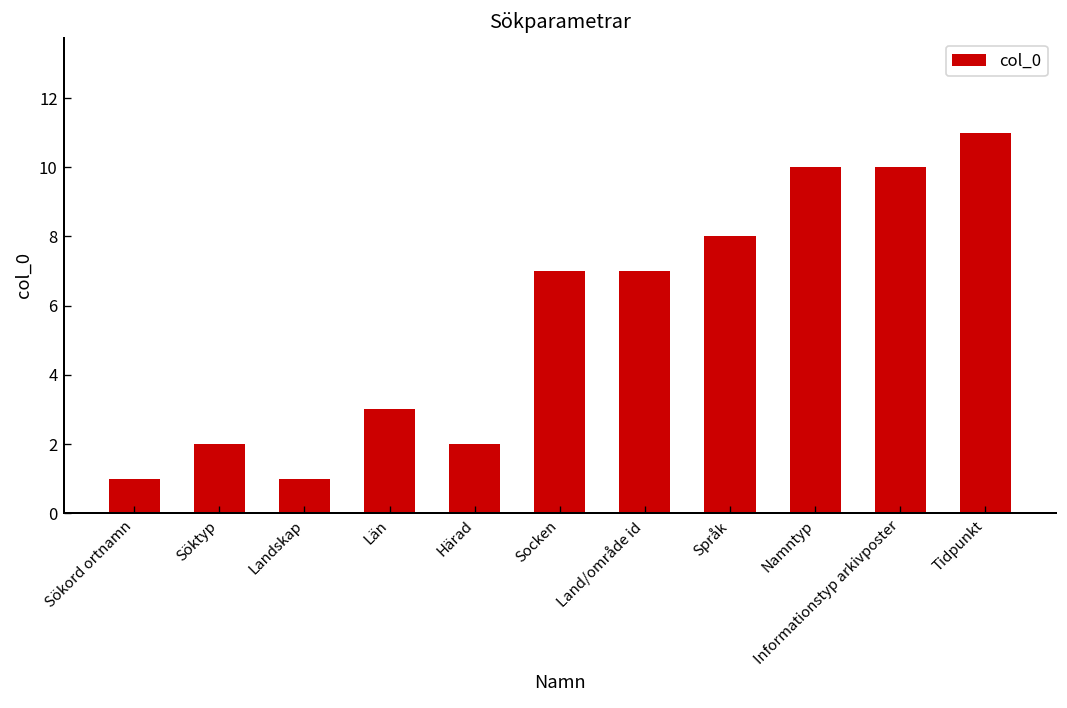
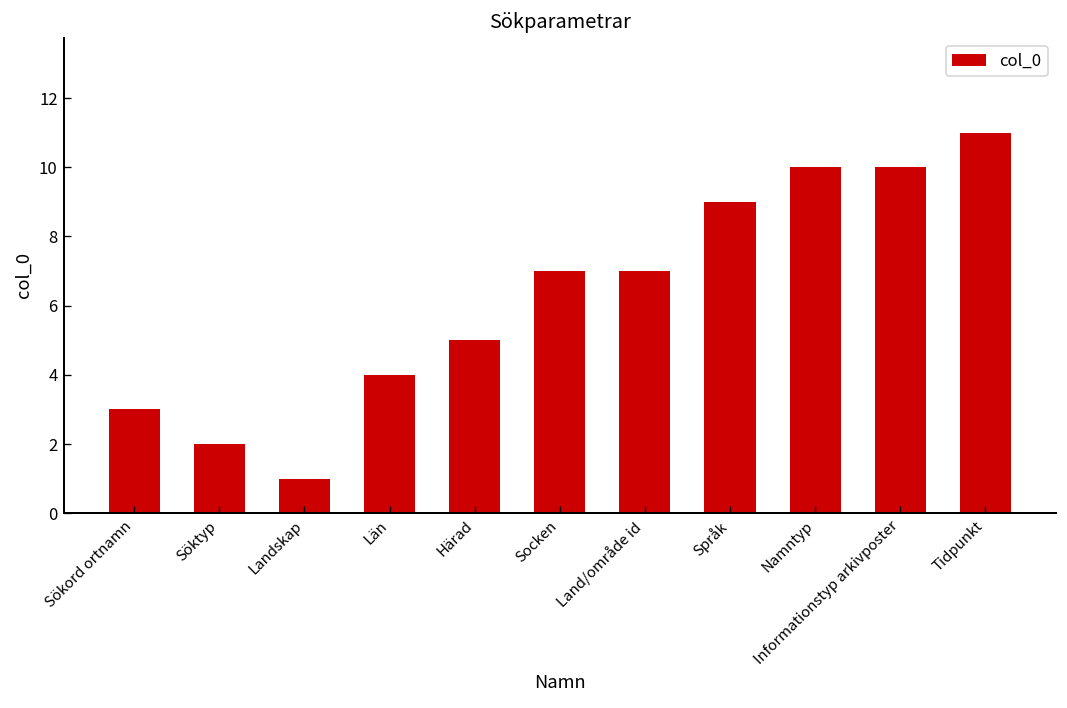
  {
-   "Sökord ortnamn": 1,
+   "Sökord ortnamn": 3,
    "Söktyp": 2,
    "Landskap": 1,
-   "Län": 3,
-   "Härad": 2,
+   "Län": 4,
+   "Härad": 5,
    "Socken": 7,
    "Land/område id": 7,
-   "Språk": 8,
+   "Språk": 9,
    "Namntyp": 10,
    "Informationstyp arkivposter": 10,
    "Tidpunkt": 11
  }
